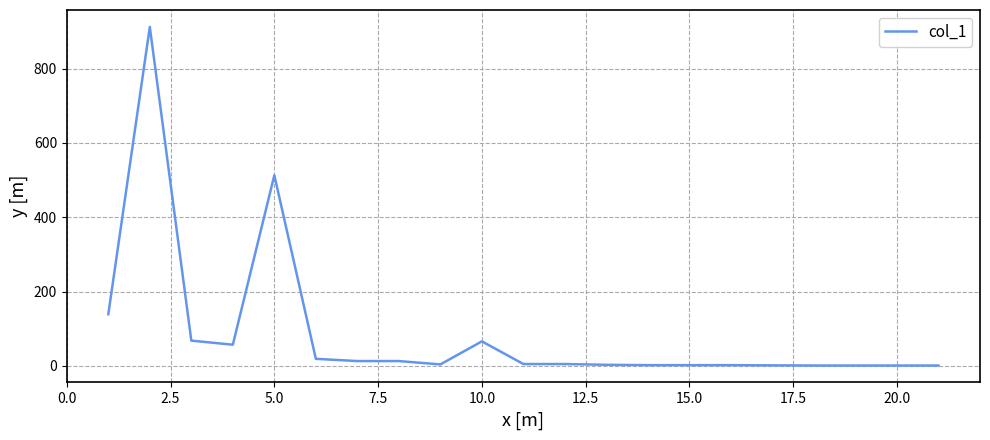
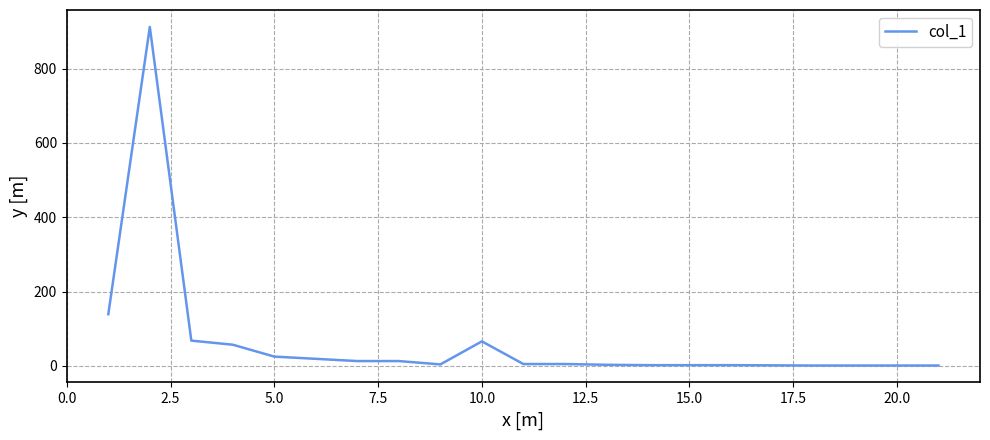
  {
-   "5.0": 510,
+   "5.0": 30,
    "10.0": 70,
    "15.0": 0,
    "20.0": 0
  }
